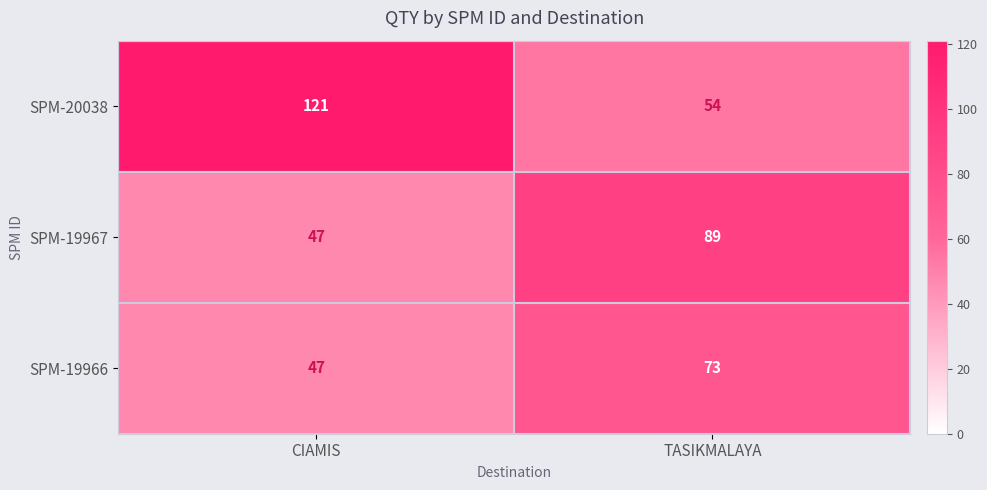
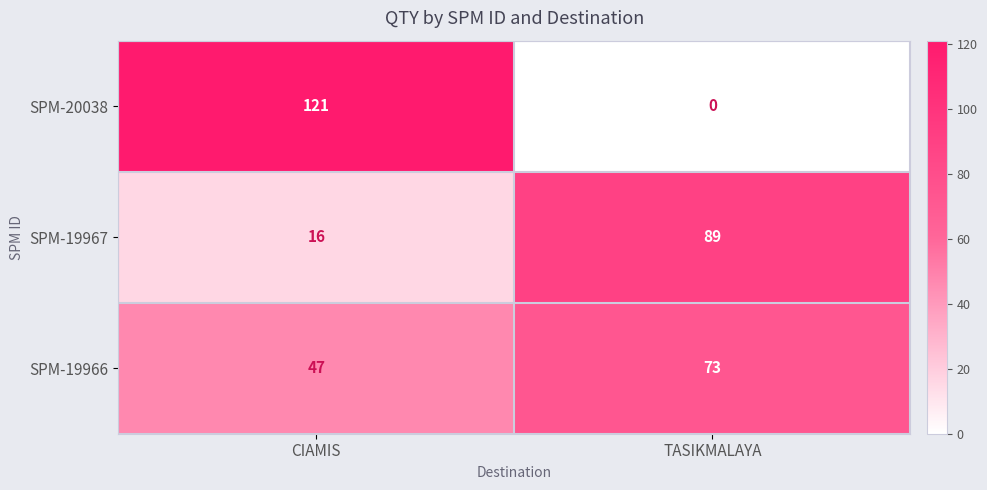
  {
    "SPM-20038": {
      "CIAMIS": 121,
-     "TASIKMALAYA": 54
+     "TASIKMALAYA": 0
    },
    "SPM-19967": {
-     "CIAMIS": 47,
+     "CIAMIS": 16,
      "TASIKMALAYA": 89
    },
    "SPM-19966": {
      "CIAMIS": 47,
      "TASIKMALAYA": 73
    }
  }
